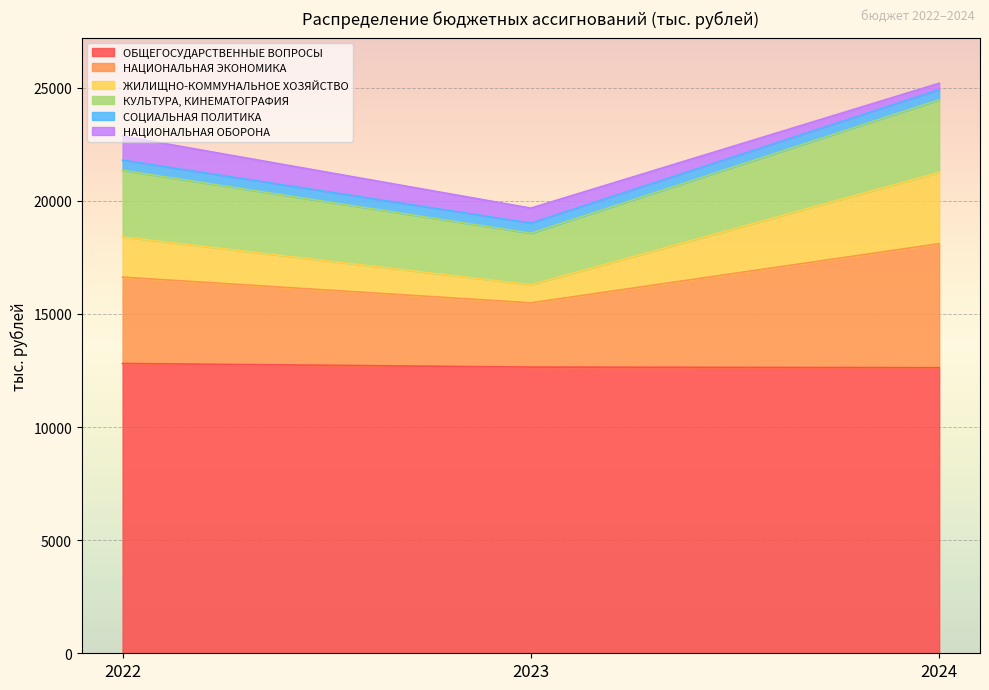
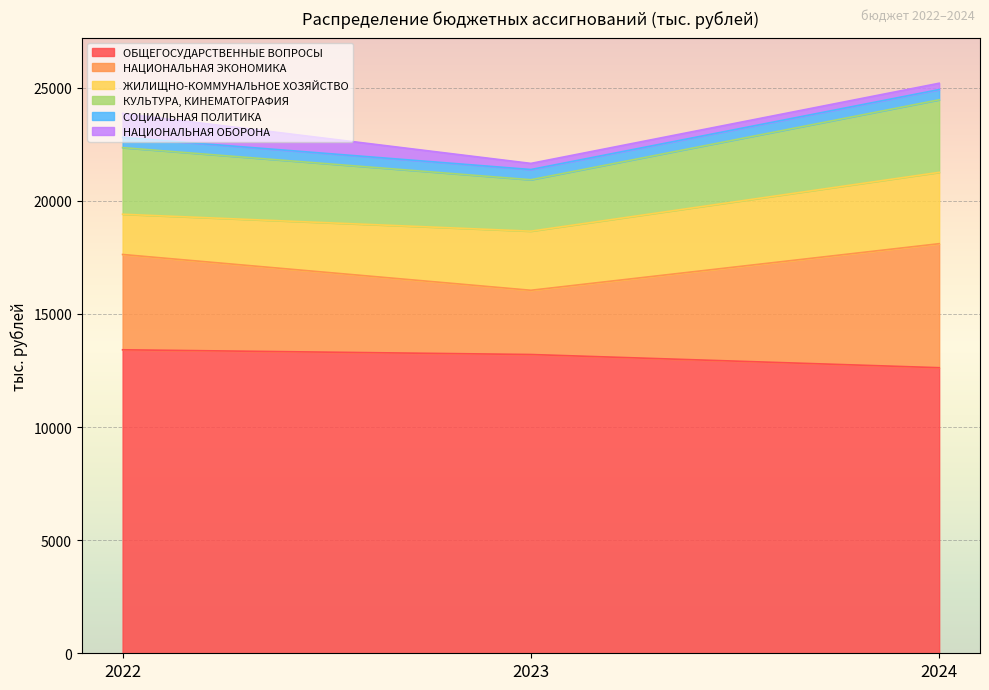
  {
    "ОБЩЕГОСУДАРСТВЕННЫЕ ВОПРОСЫ": {
-     "2022": 12800,
-     "2023": 12600,
+     "2022": 13400,
+     "2023": 13200,
      "2024": 12600
    },
    "НАЦИОНАЛЬНАЯ ЭКОНОМИКА": {
-     "2022": 3800,
+     "2022": 4200,
      "2023": 2800,
      "2024": 5500
    },
    "ЖИЛИЩНО-КОММУНАЛЬНОЕ ХОЗЯЙСТВО": {
      "2022": 1800,
-     "2023": 800,
+     "2023": 2600,
      "2024": 3200
    },
    "КУЛЬТУРА, КИНЕМАТОГРАФИЯ": {
      "2022": 2900,
      "2023": 2300,
      "2024": 3200
    },
    "СОЦИАЛЬНАЯ ПОЛИТИКА": {
      "2023": 500,
      "2024": 500
    },
    "НАЦИОНАЛЬНАЯ ОБОРОНА": {
-     "2023": 700,
+     "2023": 300,
      "2024": 300
    }
  }
